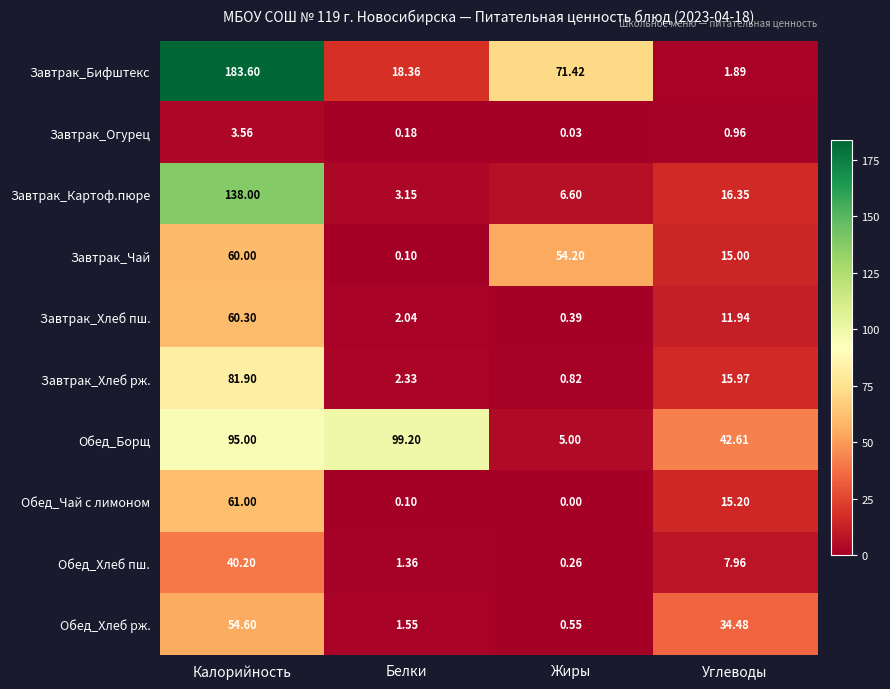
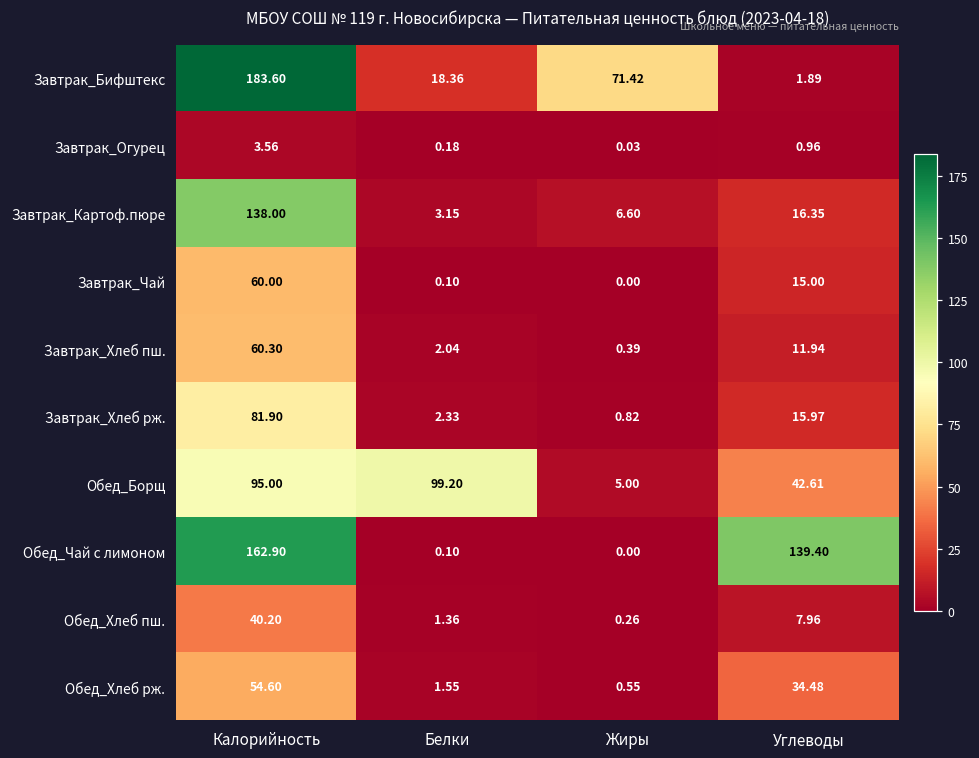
  {
    "Завтрак_Бифштекс": {
      "Калорийность": 183.60,
      "Белки": 18.36,
      "Жиры": 71.42,
      "Углеводы": 1.89
    },
    "Завтрак_Огурец": {
      "Калорийность": 3.56,
      "Белки": 0.18,
      "Жиры": 0.03,
      "Углеводы": 0.96
    },
    "Завтрак_Картоф.пюре": {
      "Калорийность": 138.00,
      "Белки": 3.15,
      "Жиры": 6.60,
      "Углеводы": 16.35
    },
    "Завтрак_Чай": {
      "Калорийность": 60.00,
      "Белки": 0.10,
-     "Жиры": 54.20,
+     "Жиры": 0.00,
      "Углеводы": 15.00
    },
    "Завтрак_Хлеб пш.": {
      "Калорийность": 60.30,
      "Белки": 2.04,
      "Жиры": 0.39,
      "Углеводы": 11.94
    },
    "Завтрак_Хлеб рж.": {
      "Калорийность": 81.90,
      "Белки": 2.33,
      "Жиры": 0.82,
      "Углеводы": 15.97
    },
    "Обед_Борщ": {
      "Калорийность": 95.00,
      "Белки": 99.20,
      "Жиры": 5.00,
      "Углеводы": 42.61
    },
    "Обед_Чай с лимоном": {
-     "Калорийность": 61.00,
+     "Калорийность": 162.90,
      "Белки": 0.10,
      "Жиры": 0.00,
-     "Углеводы": 15.20
+     "Углеводы": 139.40
    },
    "Обед_Хлеб пш.": {
      "Калорийность": 40.20,
      "Белки": 1.36,
      "Жиры": 0.26,
      "Углеводы": 7.96
    },
    "Обед_Хлеб рж.": {
      "Калорийность": 54.60,
      "Белки": 1.55,
      "Жиры": 0.55,
      "Углеводы": 34.48
    }
  }
